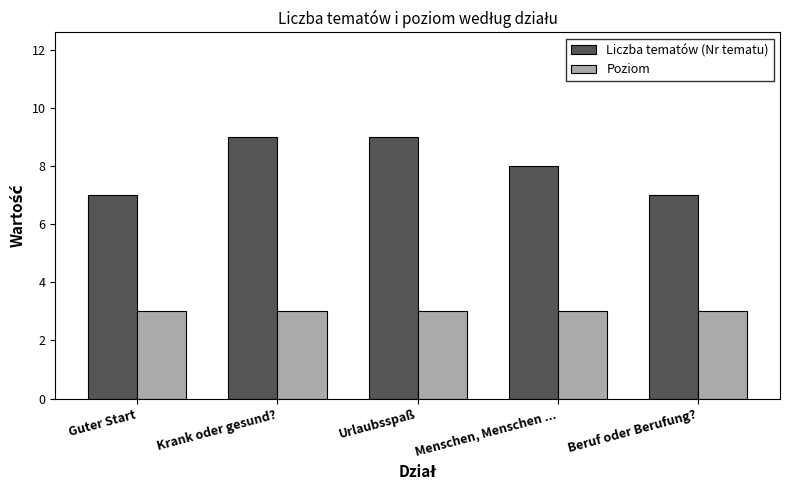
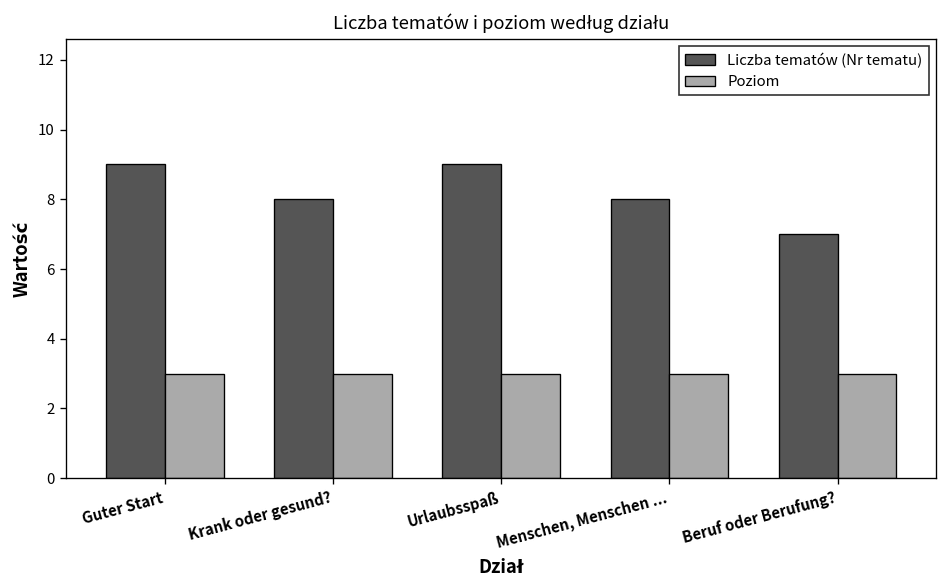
  {
    "Liczba tematów (Nr tematu)": {
-     "Guter Start": 7,
-     "Krank oder gesund?": 9,
+     "Guter Start": 9,
+     "Krank oder gesund?": 8,
      "Urlaubsspaß": 9,
      "Menschen, Menschen ...": 8,
      "Beruf oder Berufung?": 7
    },
    "Poziom": {
      "Guter Start": 3,
      "Krank oder gesund?": 3,
      "Urlaubsspaß": 3,
      "Menschen, Menschen ...": 3,
      "Beruf oder Berufung?": 3
    }
  }
